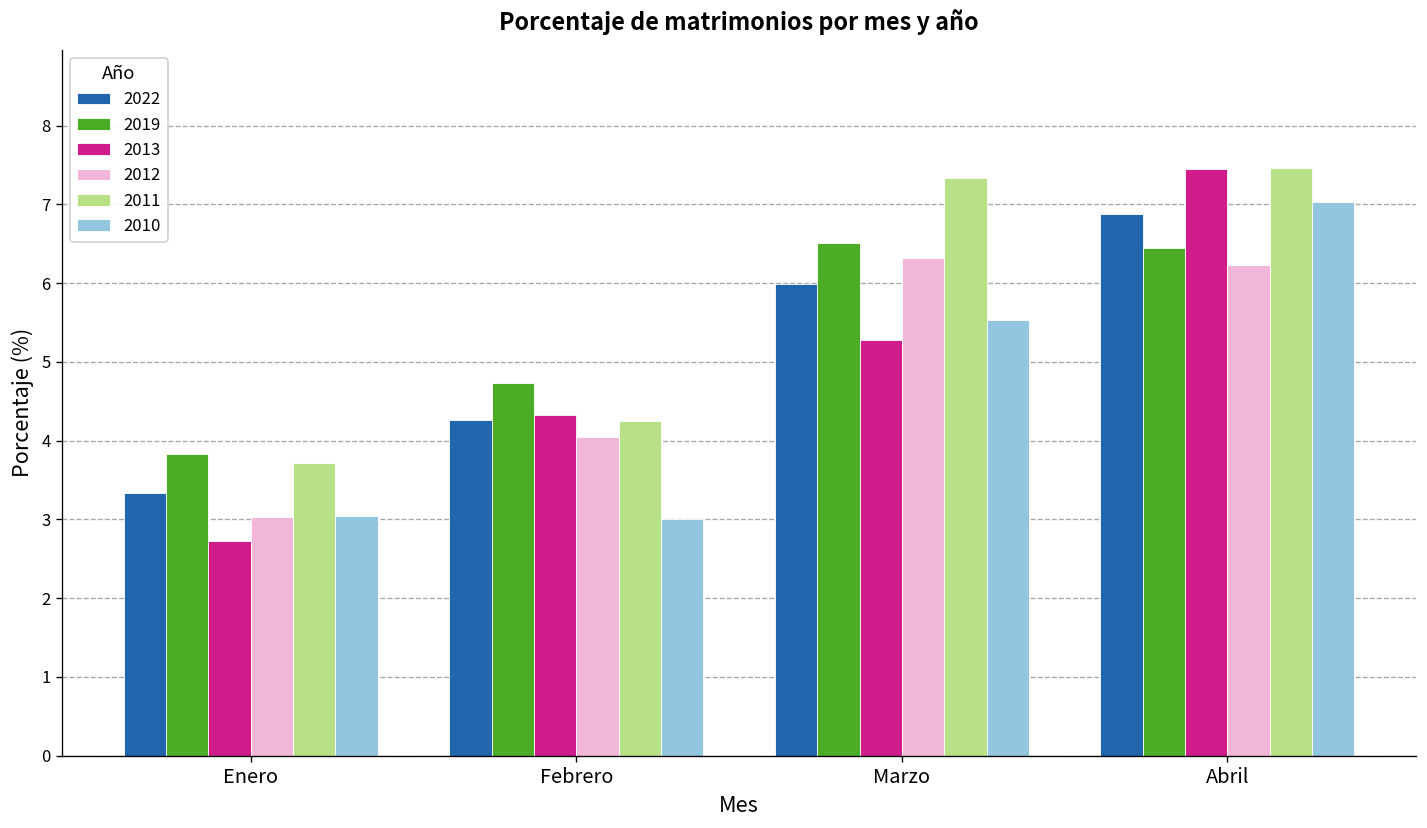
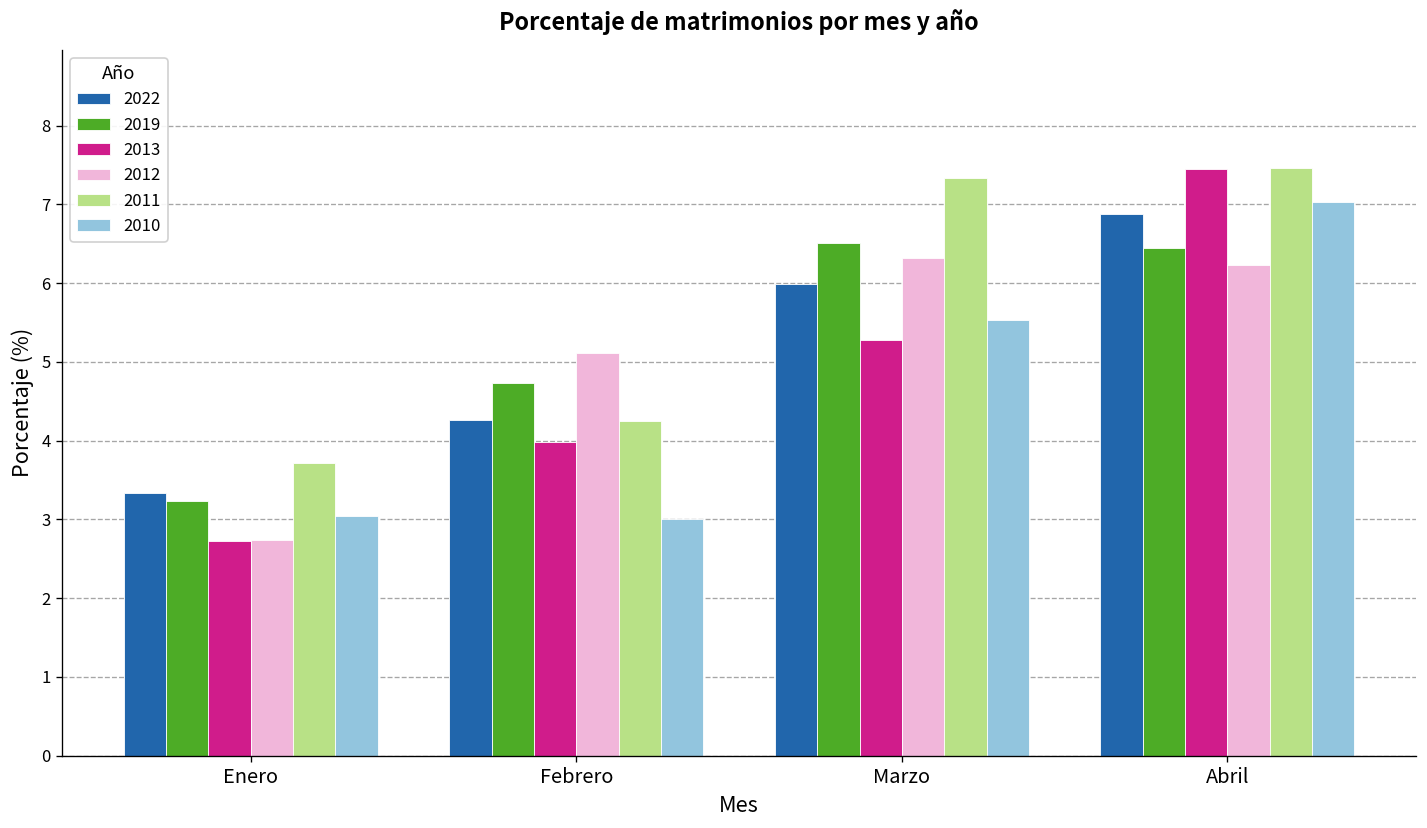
  {
    "2022": {
      "Enero": 3.3,
      "Febrero": 4.3,
      "Marzo": 6.0,
      "Abril": 6.9
    },
    "2019": {
-     "Enero": 3.8,
+     "Enero": 3.2,
      "Febrero": 4.7,
      "Marzo": 6.5,
      "Abril": 6.4
    },
    "2013": {
      "Enero": 2.7,
-     "Febrero": 4.3,
+     "Febrero": 4.0,
      "Marzo": 5.3,
      "Abril": 7.4
    },
    "2012": {
-     "Enero": 3.0,
-     "Febrero": 4.1,
+     "Enero": 2.7,
+     "Febrero": 5.1,
      "Marzo": 6.3,
      "Abril": 6.2
    },
    "2011": {
      "Enero": 3.7,
      "Febrero": 4.2,
      "Marzo": 7.3,
      "Abril": 7.5
    },
    "2010": {
      "Enero": 3.0,
      "Febrero": 3.0,
      "Marzo": 5.5,
      "Abril": 7.0
    }
  }
